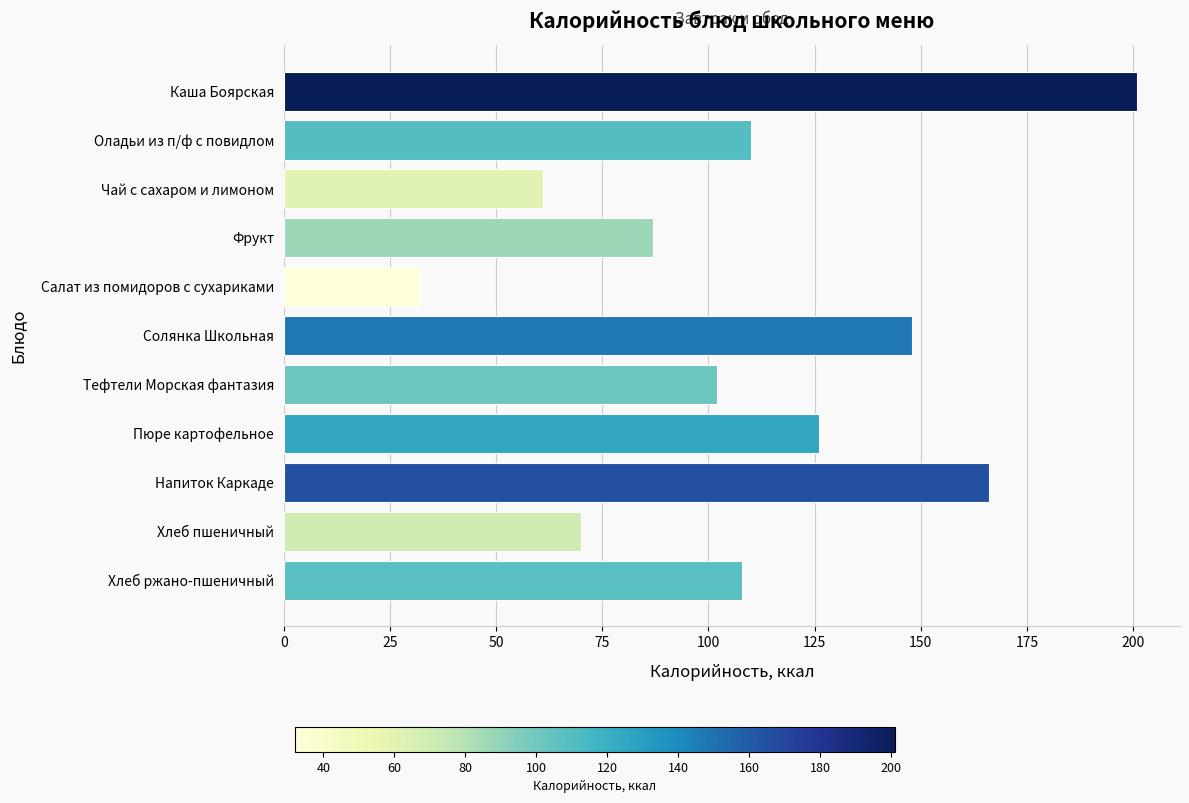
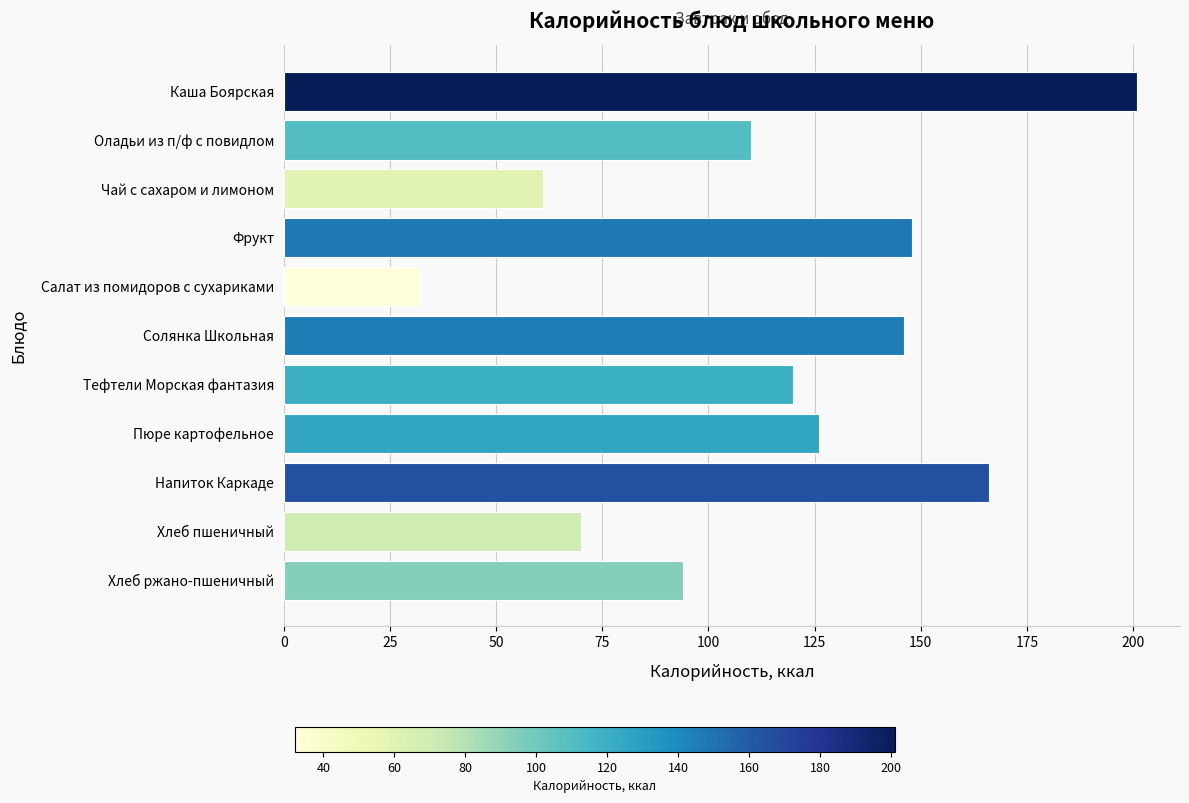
  {
    "Каша Боярская": 201,
    "Оладьи из п/ф с повидлом": 110,
    "Чай с сахаром и лимоном": 61,
-   "Фрукт": 87,
+   "Фрукт": 148,
    "Салат из помидоров с сухариками": 32,
-   "Солянка Школьная": 148,
-   "Тефтели Морская фантазия": 102,
+   "Солянка Школьная": 146,
+   "Тефтели Морская фантазия": 120,
    "Пюре картофельное": 126,
    "Напиток Каркаде": 166,
    "Хлеб пшеничный": 70,
-   "Хлеб ржано-пшеничный": 108
+   "Хлеб ржано-пшеничный": 94
  }
